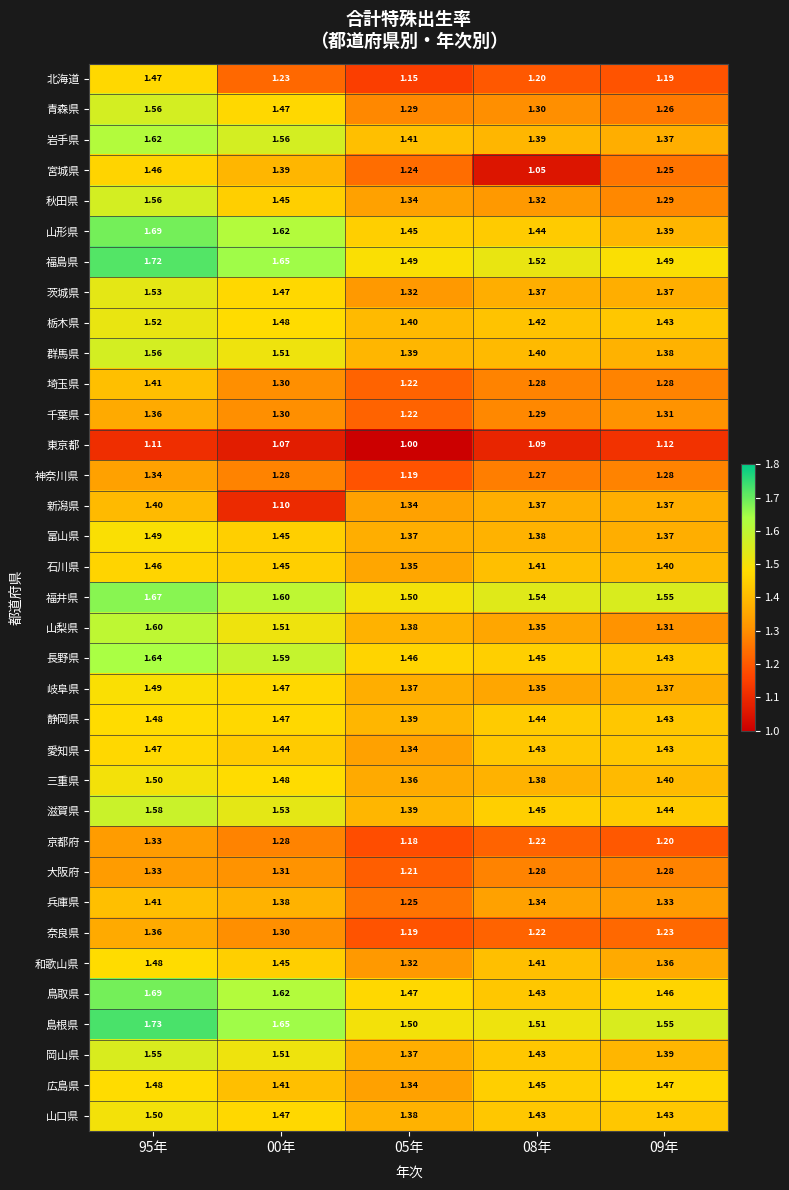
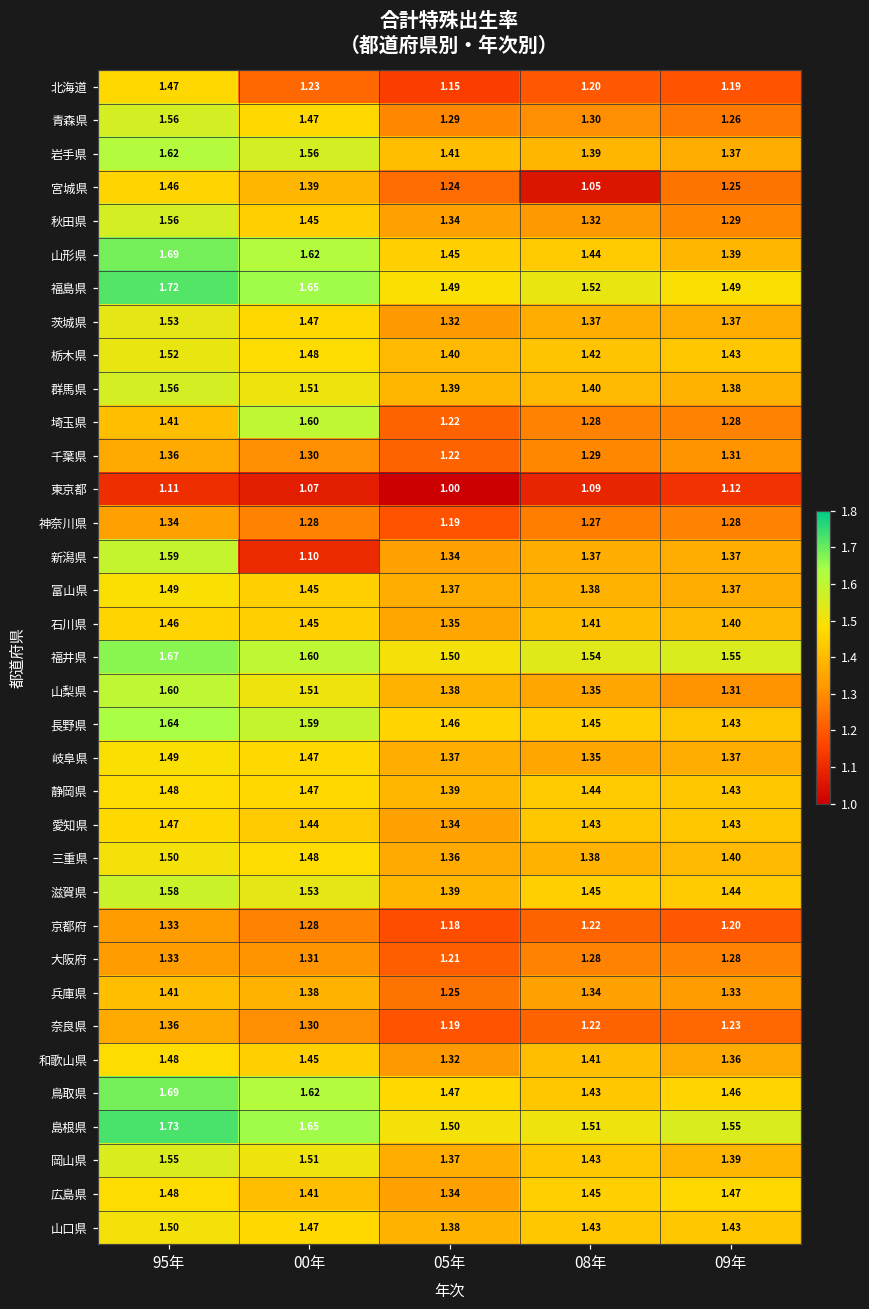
  {
    "北海道": {
      "95年": 1.47,
      "00年": 1.23,
      "05年": 1.15,
      "08年": 1.20,
      "09年": 1.19
    },
    "青森県": {
      "95年": 1.56,
      "00年": 1.47,
      "05年": 1.29,
      "08年": 1.30,
      "09年": 1.26
    },
    "岩手県": {
      "95年": 1.62,
      "00年": 1.56,
      "05年": 1.41,
      "08年": 1.39,
      "09年": 1.37
    },
    "宮城県": {
      "95年": 1.46,
      "00年": 1.39,
      "05年": 1.24,
      "08年": 1.05,
      "09年": 1.25
    },
    "秋田県": {
      "95年": 1.56,
      "00年": 1.45,
      "05年": 1.34,
      "08年": 1.32,
      "09年": 1.29
    },
    "山形県": {
      "95年": 1.69,
      "00年": 1.62,
      "05年": 1.45,
      "08年": 1.44,
      "09年": 1.39
    },
    "福島県": {
      "95年": 1.72,
      "00年": 1.65,
      "05年": 1.49,
      "08年": 1.52,
      "09年": 1.49
    },
    "茨城県": {
      "95年": 1.53,
      "00年": 1.47,
      "05年": 1.32,
      "08年": 1.37,
      "09年": 1.37
    },
    "栃木県": {
      "95年": 1.52,
      "00年": 1.48,
      "05年": 1.40,
      "08年": 1.42,
      "09年": 1.43
    },
    "群馬県": {
      "95年": 1.56,
      "00年": 1.51,
      "05年": 1.39,
      "08年": 1.40,
      "09年": 1.38
    },
    "埼玉県": {
      "95年": 1.41,
-     "00年": 1.30,
+     "00年": 1.60,
      "05年": 1.22,
      "08年": 1.28,
      "09年": 1.28
    },
    "千葉県": {
      "95年": 1.36,
      "00年": 1.30,
      "05年": 1.22,
      "08年": 1.29,
      "09年": 1.31
    },
    "東京都": {
      "95年": 1.11,
      "00年": 1.07,
      "05年": 1.00,
      "08年": 1.09,
      "09年": 1.12
    },
    "神奈川県": {
      "95年": 1.34,
      "00年": 1.28,
      "05年": 1.19,
      "08年": 1.27,
      "09年": 1.28
    },
    "新潟県": {
-     "95年": 1.40,
+     "95年": 1.59,
      "00年": 1.10,
      "05年": 1.34,
      "08年": 1.37,
      "09年": 1.37
    },
    "富山県": {
      "95年": 1.49,
      "00年": 1.45,
      "05年": 1.37,
      "08年": 1.38,
      "09年": 1.37
    },
    "石川県": {
      "95年": 1.46,
      "00年": 1.45,
      "05年": 1.35,
      "08年": 1.41,
      "09年": 1.40
    },
    "福井県": {
      "95年": 1.67,
      "00年": 1.60,
      "05年": 1.50,
      "08年": 1.54,
      "09年": 1.55
    },
    "山梨県": {
      "95年": 1.60,
      "00年": 1.51,
      "05年": 1.38,
      "08年": 1.35,
      "09年": 1.31
    },
    "長野県": {
      "95年": 1.64,
      "00年": 1.59,
      "05年": 1.46,
      "08年": 1.45,
      "09年": 1.43
    },
    "岐阜県": {
      "95年": 1.49,
      "00年": 1.47,
      "05年": 1.37,
      "08年": 1.35,
      "09年": 1.37
    },
    "静岡県": {
      "95年": 1.48,
      "00年": 1.47,
      "05年": 1.39,
      "08年": 1.44,
      "09年": 1.43
    },
    "愛知県": {
      "95年": 1.47,
      "00年": 1.44,
      "05年": 1.34,
      "08年": 1.43,
      "09年": 1.43
    },
    "三重県": {
      "95年": 1.50,
      "00年": 1.48,
      "05年": 1.36,
      "08年": 1.38,
      "09年": 1.40
    },
    "滋賀県": {
      "95年": 1.58,
      "00年": 1.53,
      "05年": 1.39,
      "08年": 1.45,
      "09年": 1.44
    },
    "京都府": {
      "95年": 1.33,
      "00年": 1.28,
      "05年": 1.18,
      "08年": 1.22,
      "09年": 1.20
    },
    "大阪府": {
      "95年": 1.33,
      "00年": 1.31,
      "05年": 1.21,
      "08年": 1.28,
      "09年": 1.28
    },
    "兵庫県": {
      "95年": 1.41,
      "00年": 1.38,
      "05年": 1.25,
      "08年": 1.34,
      "09年": 1.33
    },
    "奈良県": {
      "95年": 1.36,
      "00年": 1.30,
      "05年": 1.19,
      "08年": 1.22,
      "09年": 1.23
    },
    "和歌山県": {
      "95年": 1.48,
      "00年": 1.45,
      "05年": 1.32,
      "08年": 1.41,
      "09年": 1.36
    },
    "鳥取県": {
      "95年": 1.69,
      "00年": 1.62,
      "05年": 1.47,
      "08年": 1.43,
      "09年": 1.46
    },
    "島根県": {
      "95年": 1.73,
      "00年": 1.65,
      "05年": 1.50,
      "08年": 1.51,
      "09年": 1.55
    },
    "岡山県": {
      "95年": 1.55,
      "00年": 1.51,
      "05年": 1.37,
      "08年": 1.43,
      "09年": 1.39
    },
    "広島県": {
      "95年": 1.48,
      "00年": 1.41,
      "05年": 1.34,
      "08年": 1.45,
      "09年": 1.47
    },
    "山口県": {
      "95年": 1.50,
      "00年": 1.47,
      "05年": 1.38,
      "08年": 1.43,
      "09年": 1.43
    }
  }
